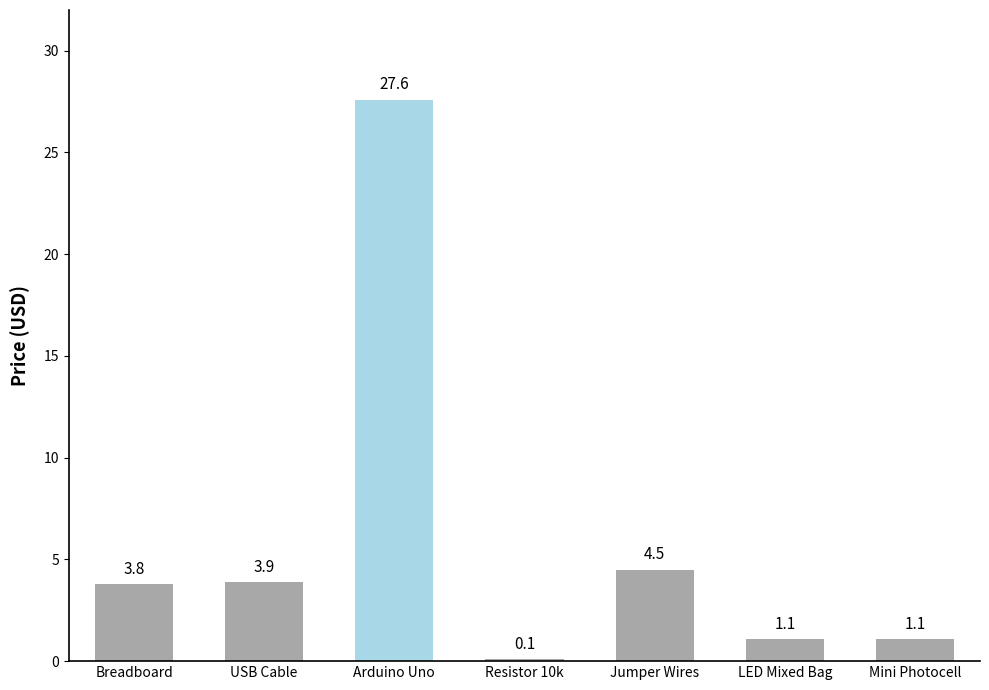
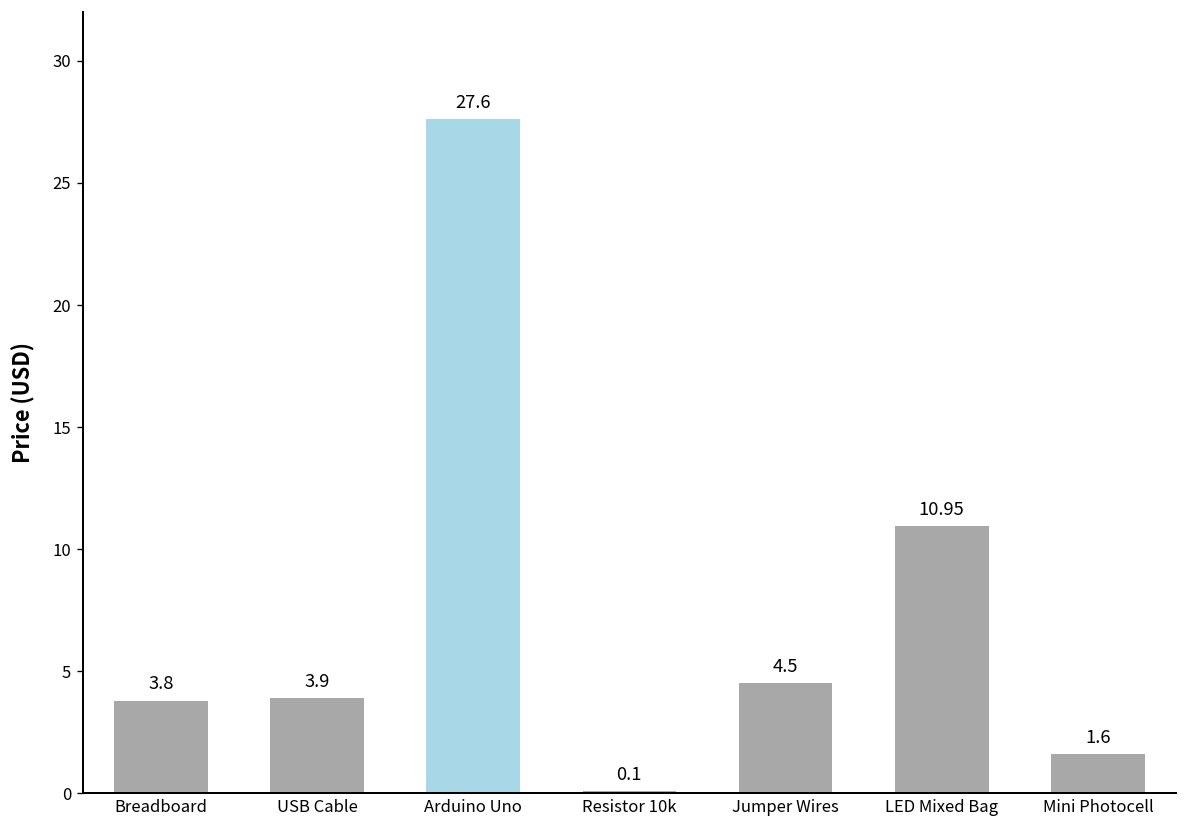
  {
    "Breadboard": 3.8,
    "USB Cable": 3.9,
    "Arduino Uno": 27.6,
    "Resistor 10k": 0.1,
    "Jumper Wires": 4.5,
-   "LED Mixed Bag": 1.1,
-   "Mini Photocell": 1.1
+   "LED Mixed Bag": 10.95,
+   "Mini Photocell": 1.6
  }
